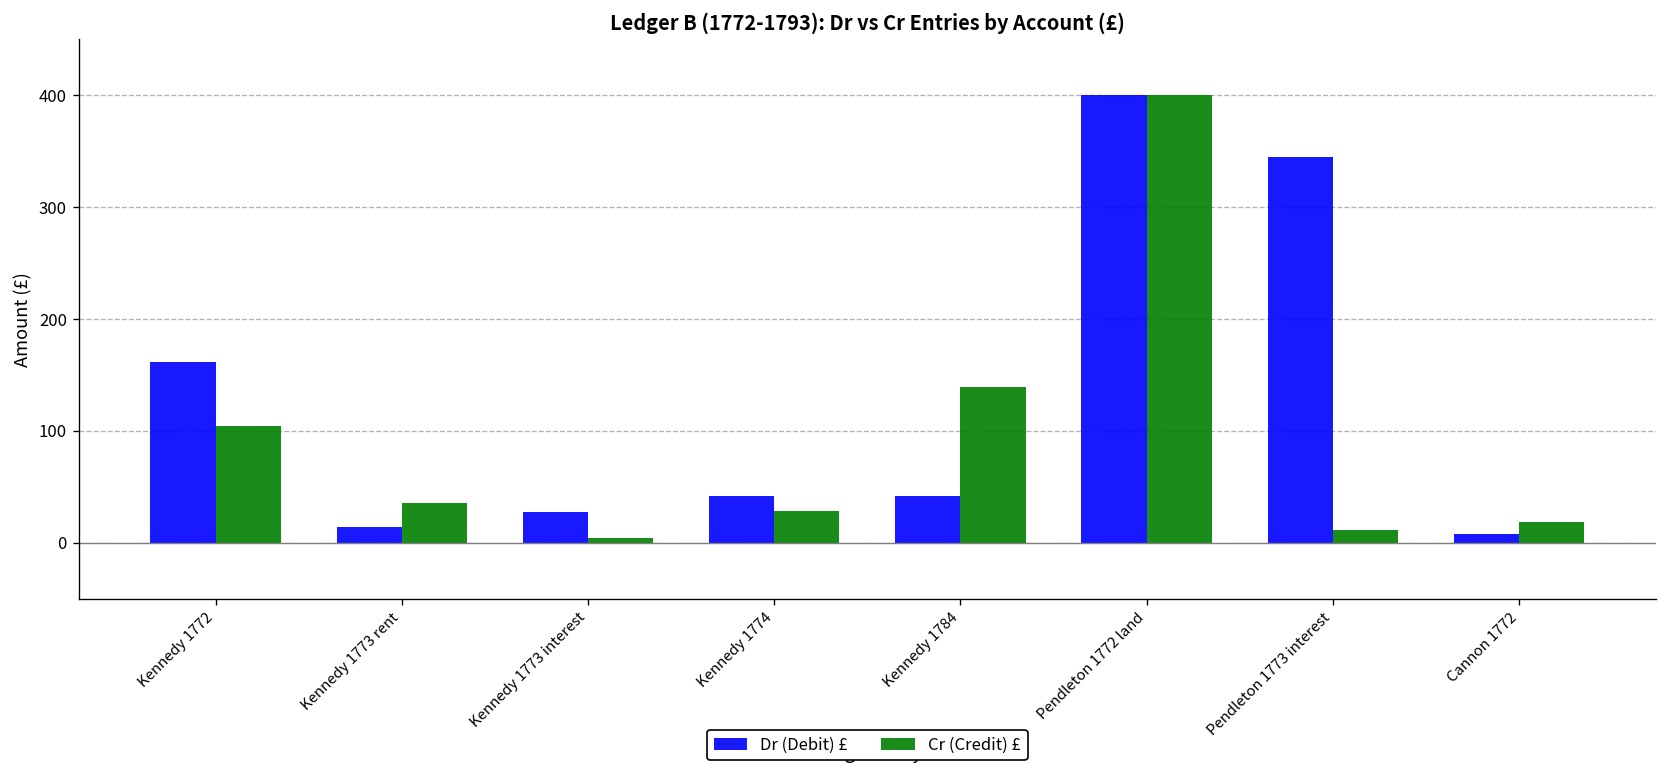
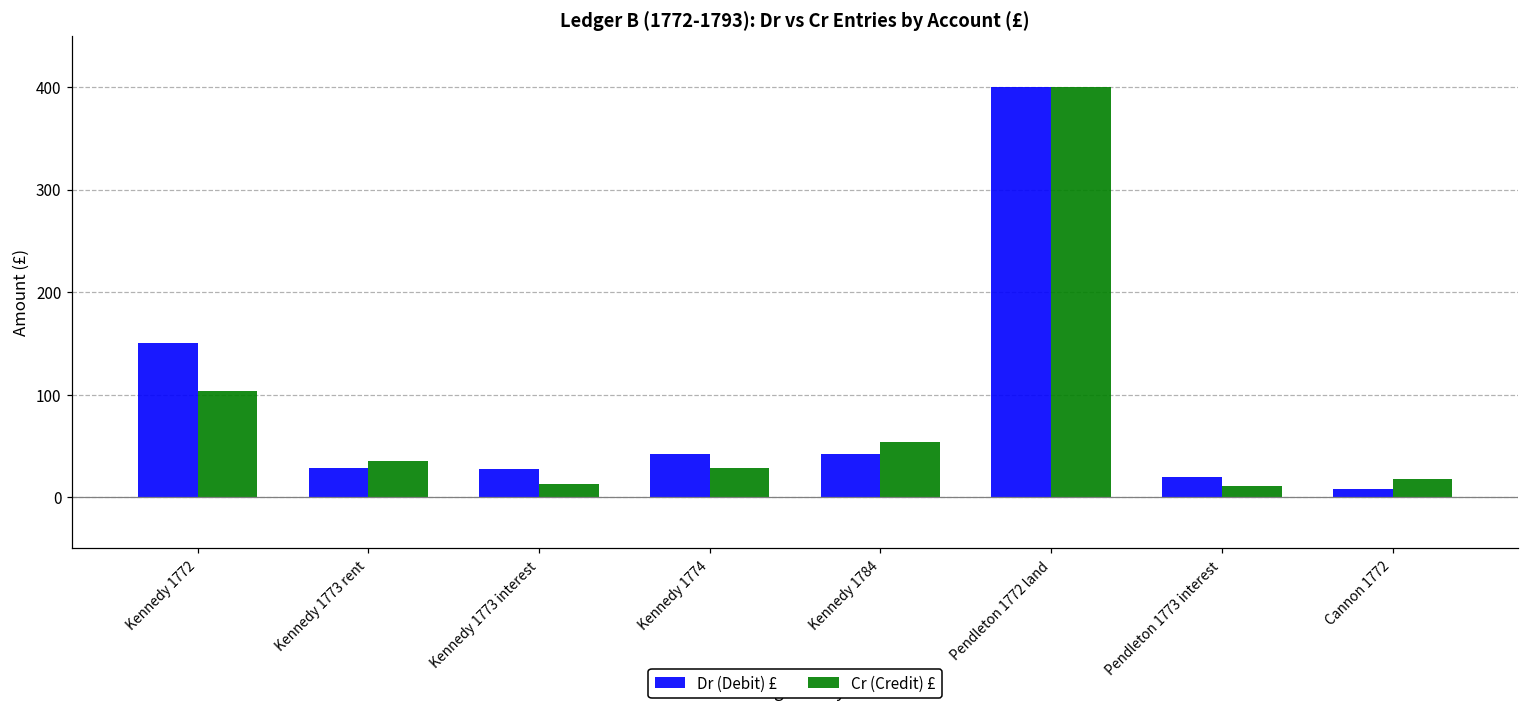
  {
    "Dr (Debit) £": {
-     "Kennedy 1772": 160,
-     "Kennedy 1773 rent": 10,
+     "Kennedy 1772": 150,
+     "Kennedy 1773 rent": 30,
      "Kennedy 1773 interest": 30,
      "Kennedy 1774": 40,
      "Kennedy 1784": 40,
      "Pendleton 1772 land": 400,
-     "Pendleton 1773 interest": 350,
+     "Pendleton 1773 interest": 20,
      "Cannon 1772": 10
    },
    "Cr (Credit) £": {
      "Kennedy 1772": 100,
      "Kennedy 1773 rent": 40,
-     "Kennedy 1773 interest": 0,
+     "Kennedy 1773 interest": 10,
      "Kennedy 1774": 30,
-     "Kennedy 1784": 140,
+     "Kennedy 1784": 50,
      "Pendleton 1772 land": 400,
      "Pendleton 1773 interest": 10,
      "Cannon 1772": 20
    }
  }
